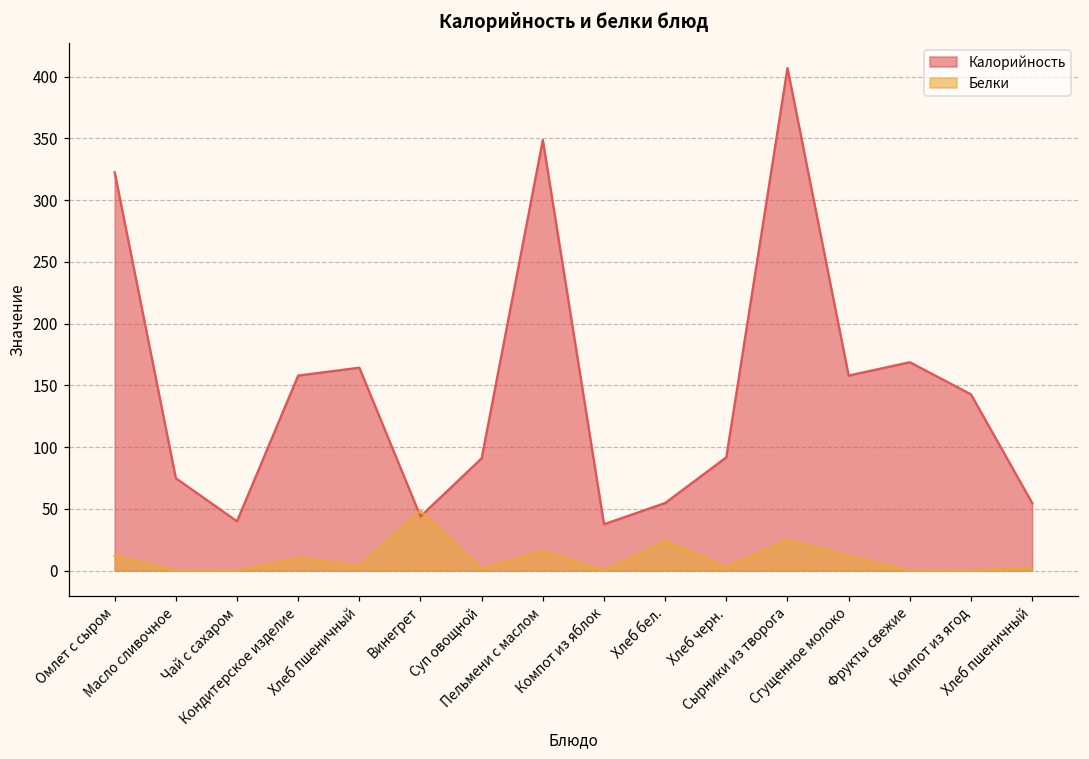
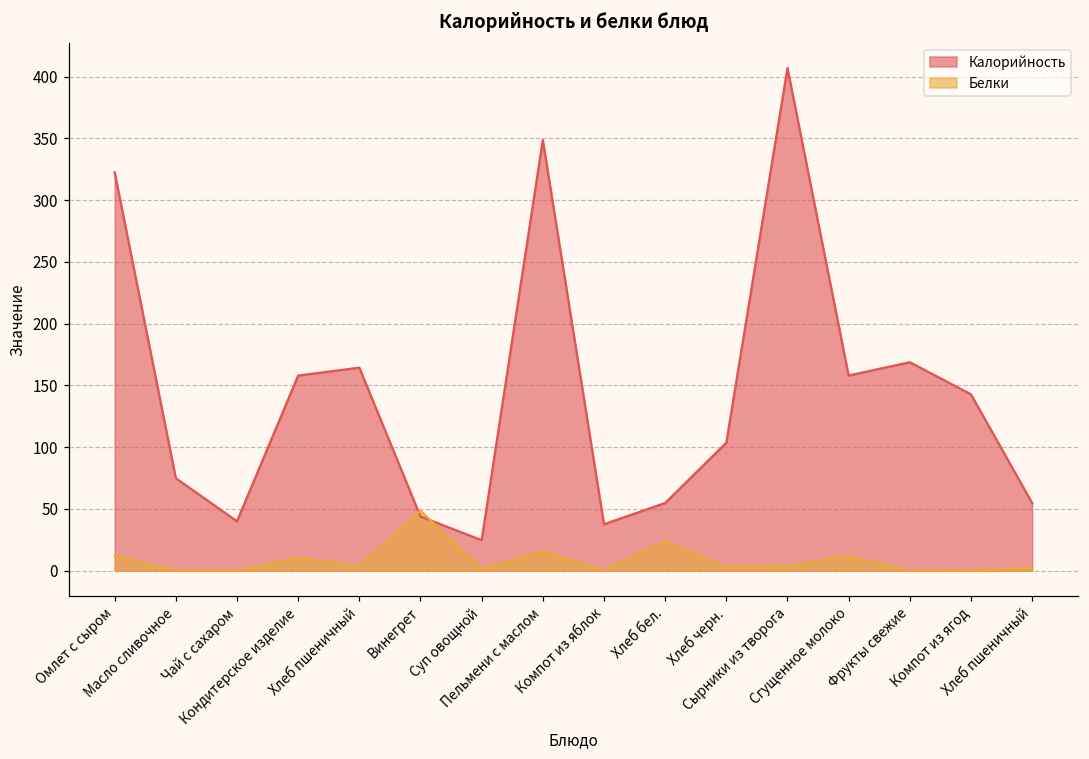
  {
    "Калорийность": {
      "Омлет с сыром": 323,
      "Масло сливочное": 75,
      "Чай с сахаром": 40,
      "Кондитерское изделие": 158,
      "Винегрет": 44,
-     "Суп овощной": 91,
+     "Суп овощной": 25,
      "Пельмени с маслом": 349,
      "Компот из яблок": 38,
      "Хлеб бел.": 55,
-     "Хлеб черн.": 92,
+     "Хлеб черн.": 104,
      "Сырники из творога": 407,
      "Сгущенное молоко": 158,
      "Фрукты свежие": 169,
      "Компот из ягод": 143
    },
    "Белки": {
      "Омлет с сыром": 12,
      "Масло сливочное": 0,
      "Чай с сахаром": 0,
      "Кондитерское изделие": 10,
      "Винегрет": 49,
      "Суп овощной": 2,
      "Пельмени с маслом": 16,
      "Компот из яблок": 0,
      "Хлеб бел.": 24,
      "Хлеб черн.": 3,
-     "Сырники из творога": 25,
+     "Сырники из творога": 4,
      "Сгущенное молоко": 12,
      "Фрукты свежие": 0,
      "Компот из ягод": 0
    }
  }
